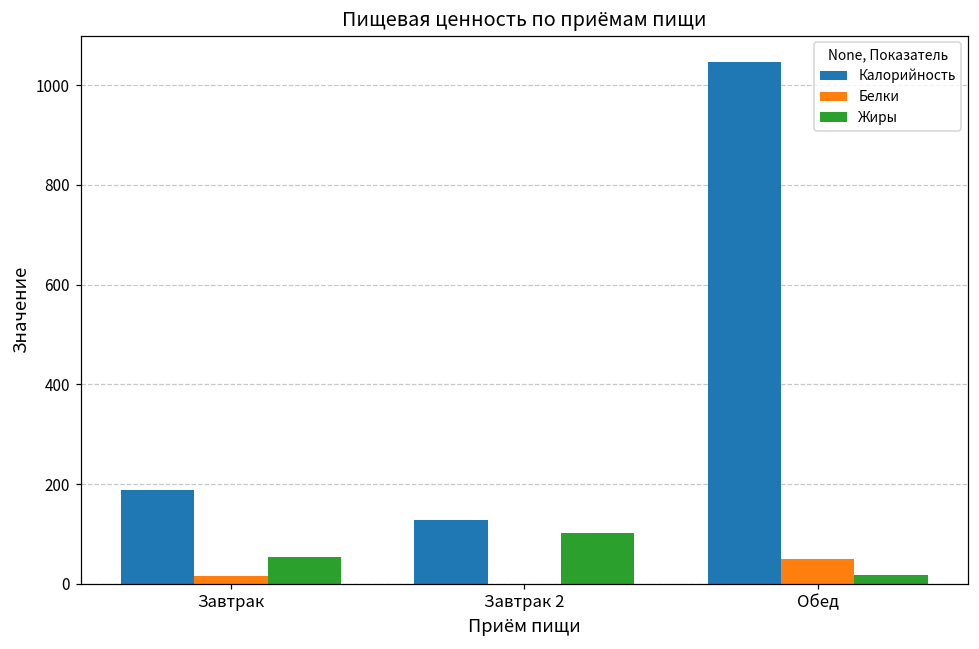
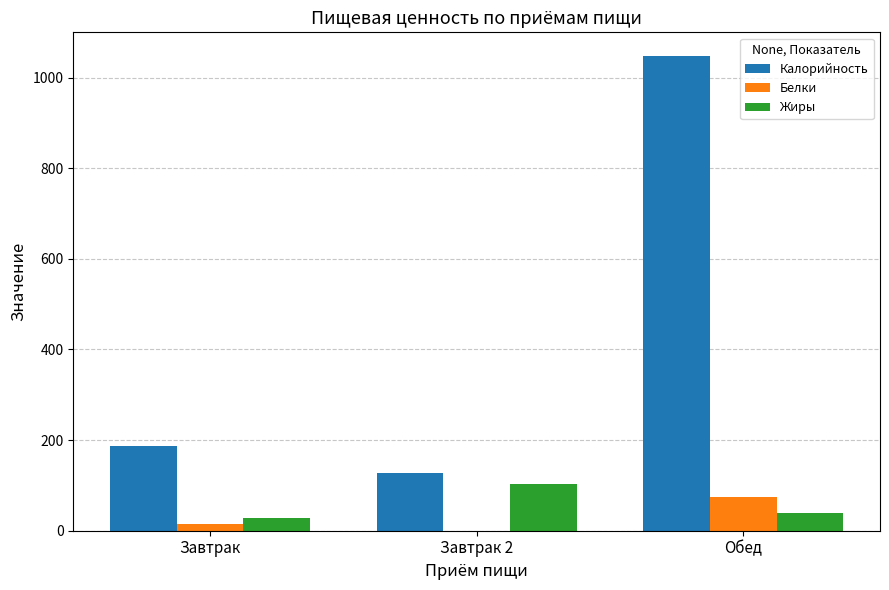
  {
    "Калорийность": {
      "Завтрак": 190,
      "Завтрак 2": 130,
      "Обед": 1050
    },
    "Белки": {
      "Завтрак": 20,
      "Завтрак 2": 0,
-     "Обед": 50
+     "Обед": 80
    },
    "Жиры": {
-     "Завтрак": 50,
+     "Завтрак": 30,
      "Завтрак 2": 100,
-     "Обед": 20
+     "Обед": 40
    }
  }
